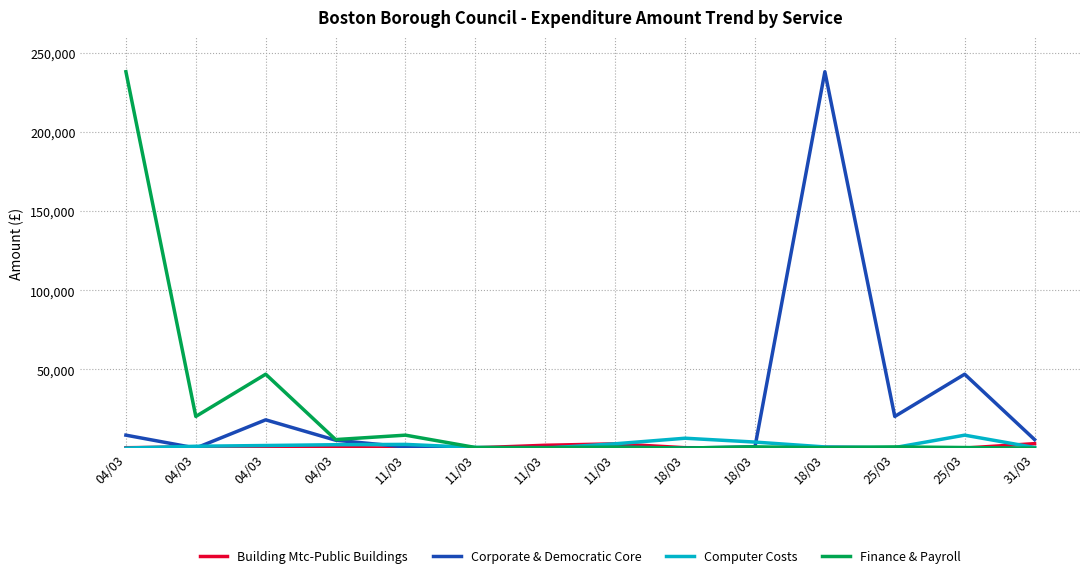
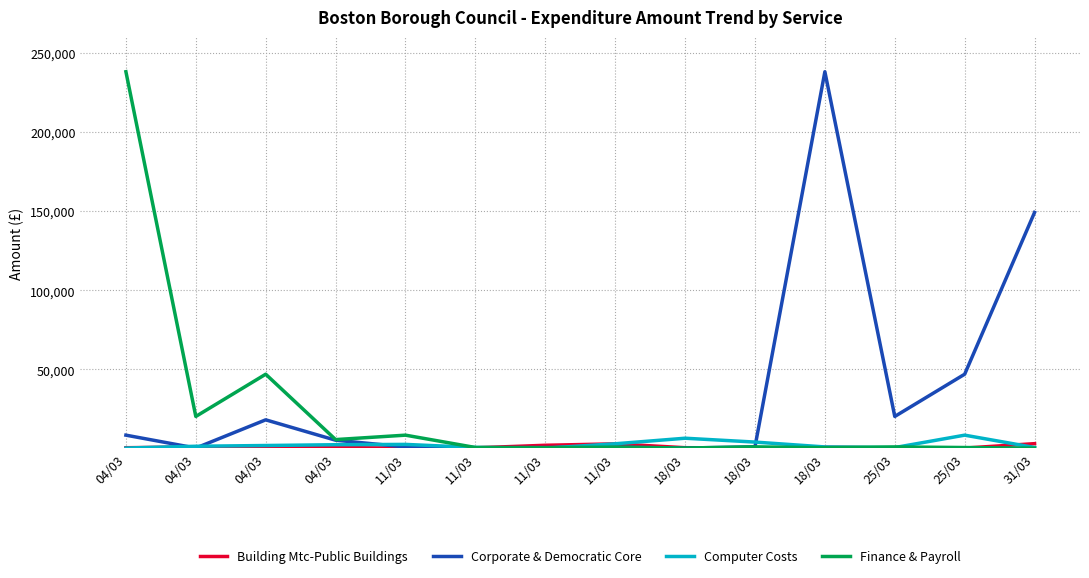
  {
    "Building Mtc-Public Buildings": {
      "31/03": "3,000"
    },
    "Corporate & Democratic Core": {
-     "31/03": "6,000"
+     "31/03": "149,000"
    }
  }
